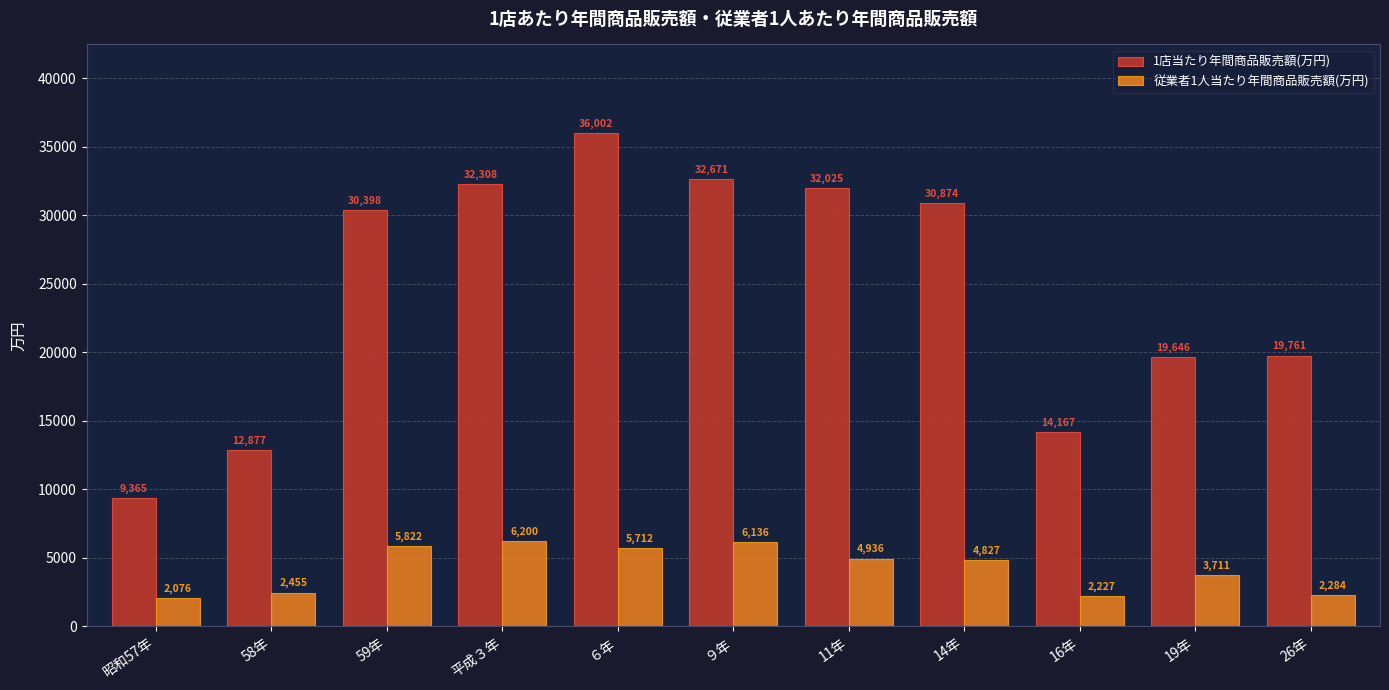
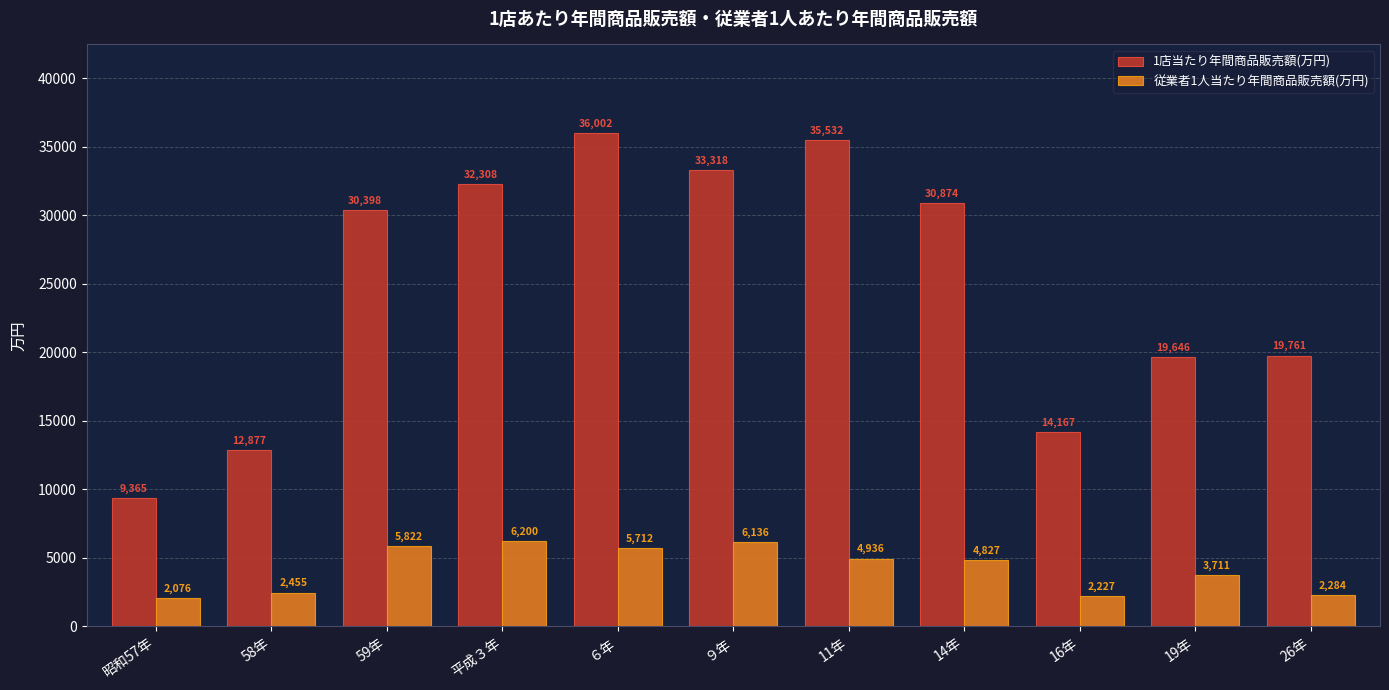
  {
    "1店当たり年間商品販売額(万円)": {
      "昭和57年": "9,365",
      "58年": "12,877",
      "59年": "30,398",
      "平成３年": "32,308",
      "６年": "36,002",
-     "９年": "32,671",
-     "11年": "32,025",
+     "９年": "33,318",
+     "11年": "35,532",
      "14年": "30,874",
      "16年": "14,167",
      "19年": "19,646",
      "26年": "19,761"
    },
    "従業者1人当たり年間商品販売額(万円)": {
      "昭和57年": "2,076",
      "58年": "2,455",
      "59年": "5,822",
      "平成３年": "6,200",
      "６年": "5,712",
      "９年": "6,136",
      "11年": "4,936",
      "14年": "4,827",
      "16年": "2,227",
      "19年": "3,711",
      "26年": "2,284"
    }
  }
